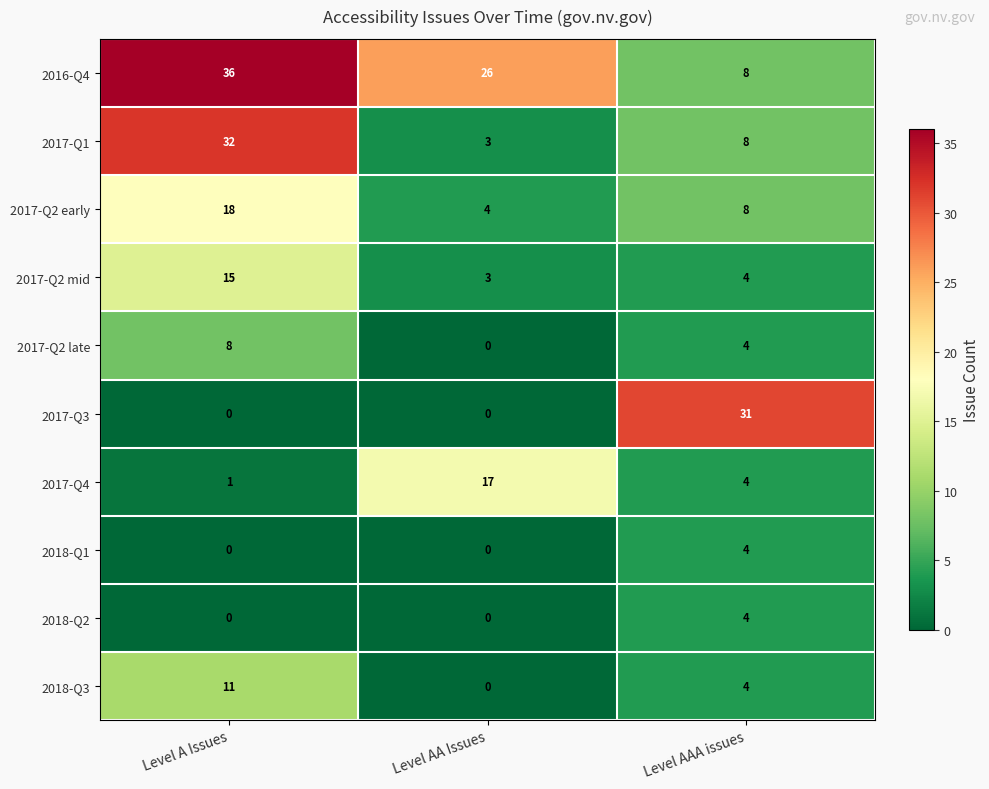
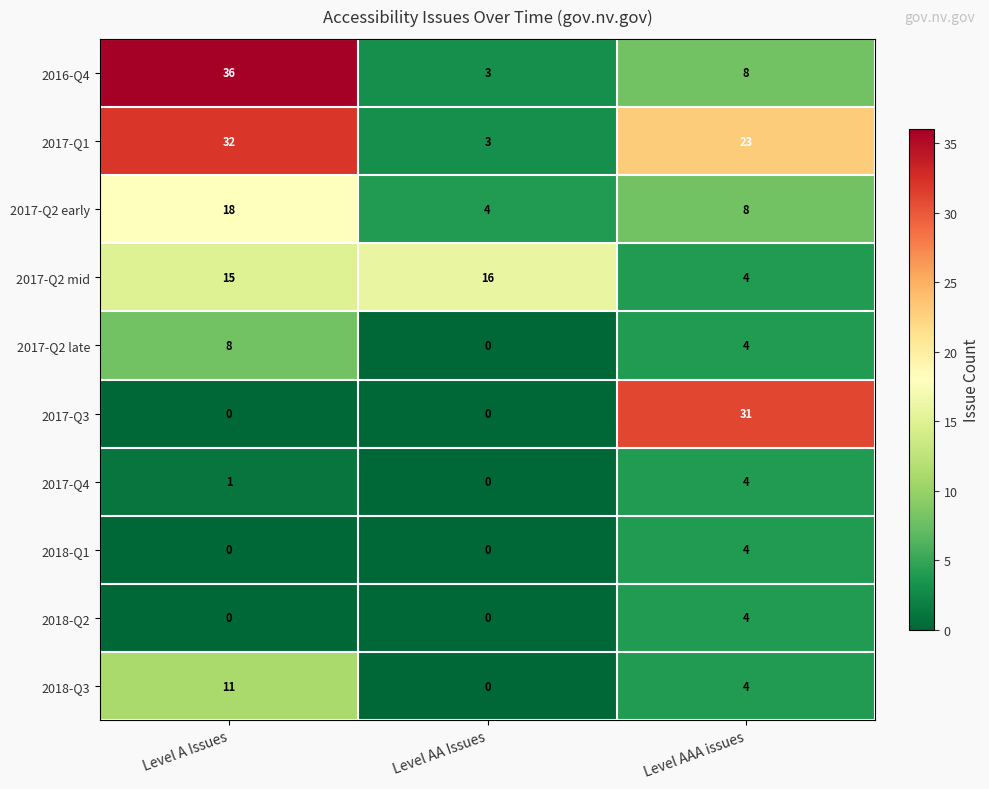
  {
    "2016-Q4": {
      "Level A Issues": 36,
-     "Level AA Issues": 26,
+     "Level AA Issues": 3,
      "Level AAA issues": 8
    },
    "2017-Q1": {
      "Level A Issues": 32,
      "Level AA Issues": 3,
-     "Level AAA issues": 8
+     "Level AAA issues": 23
    },
    "2017-Q2 early": {
      "Level A Issues": 18,
      "Level AA Issues": 4,
      "Level AAA issues": 8
    },
    "2017-Q2 mid": {
      "Level A Issues": 15,
-     "Level AA Issues": 3,
+     "Level AA Issues": 16,
      "Level AAA issues": 4
    },
    "2017-Q2 late": {
      "Level A Issues": 8,
      "Level AA Issues": 0,
      "Level AAA issues": 4
    },
    "2017-Q3": {
      "Level A Issues": 0,
      "Level AA Issues": 0,
      "Level AAA issues": 31
    },
    "2017-Q4": {
      "Level A Issues": 1,
-     "Level AA Issues": 17,
+     "Level AA Issues": 0,
      "Level AAA issues": 4
    },
    "2018-Q1": {
      "Level A Issues": 0,
      "Level AA Issues": 0,
      "Level AAA issues": 4
    },
    "2018-Q2": {
      "Level A Issues": 0,
      "Level AA Issues": 0,
      "Level AAA issues": 4
    },
    "2018-Q3": {
      "Level A Issues": 11,
      "Level AA Issues": 0,
      "Level AAA issues": 4
    }
  }
